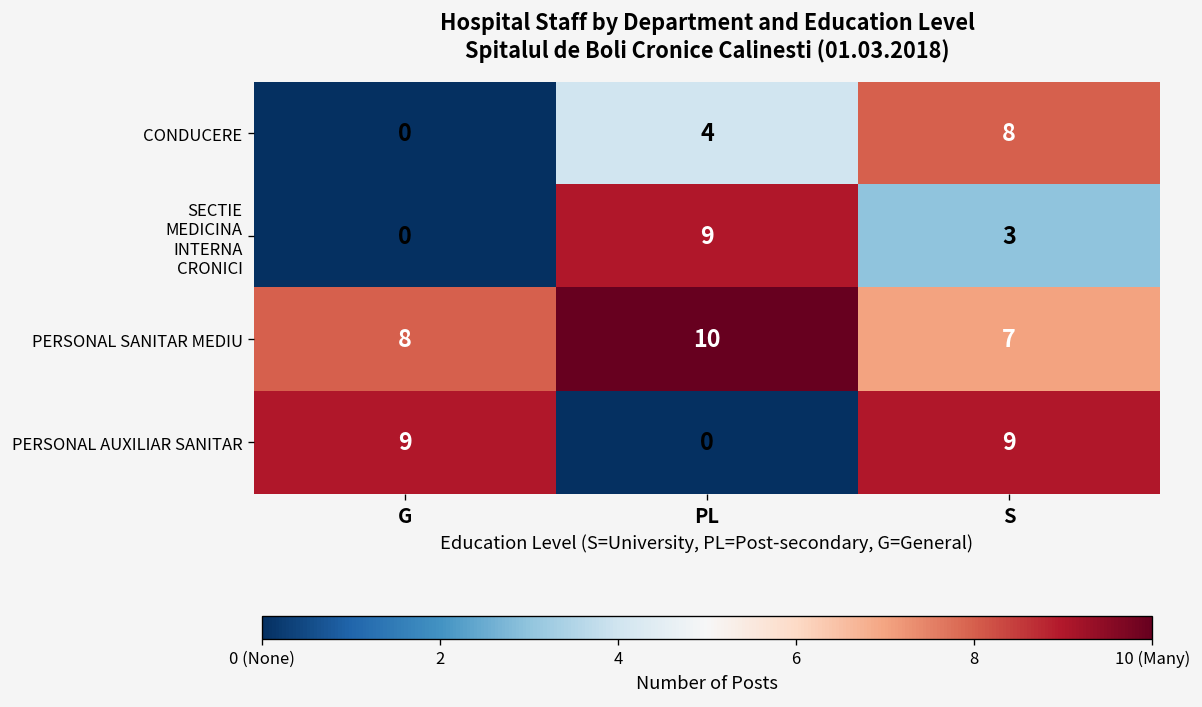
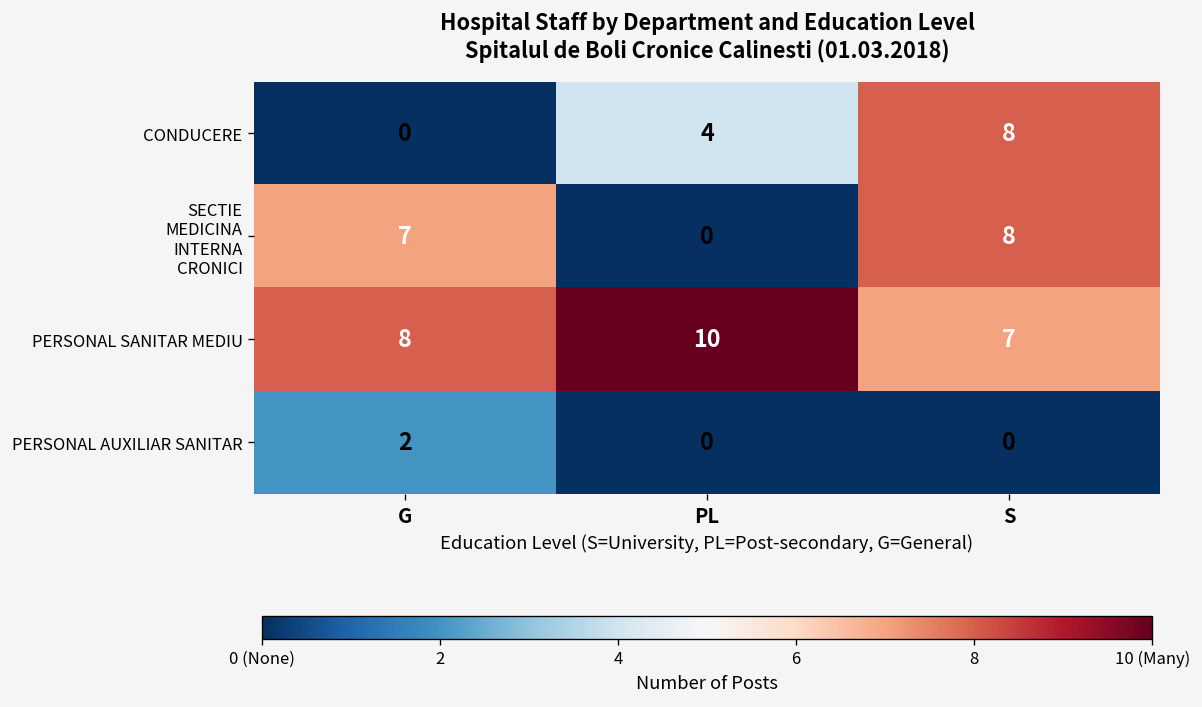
  {
    "CONDUCERE": {
      "G": 0,
      "PL": 4,
      "S": 8
    },
    "SECTIE MEDICINA INTERNA CRONICI": {
-     "G": 0,
-     "PL": 9,
-     "S": 3
+     "G": 7,
+     "PL": 0,
+     "S": 8
    },
    "PERSONAL SANITAR MEDIU": {
      "G": 8,
      "PL": 10,
      "S": 7
    },
    "PERSONAL AUXILIAR SANITAR": {
-     "G": 9,
+     "G": 2,
      "PL": 0,
-     "S": 9
+     "S": 0
    }
  }
